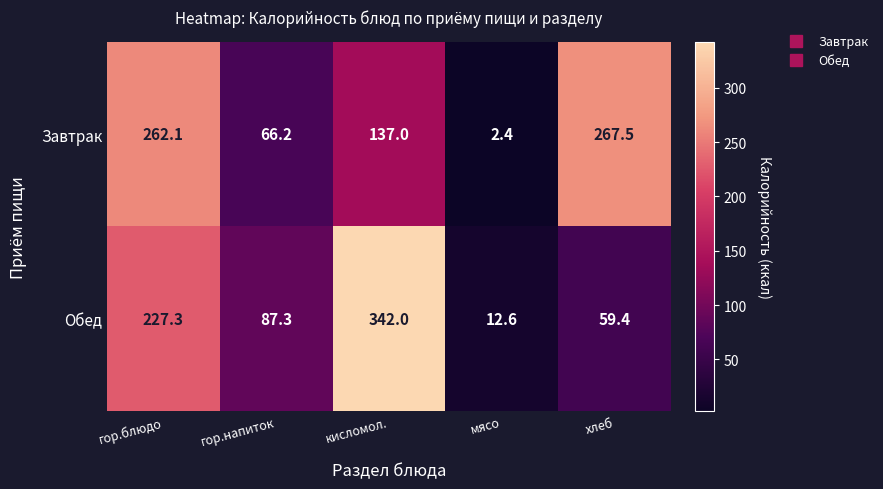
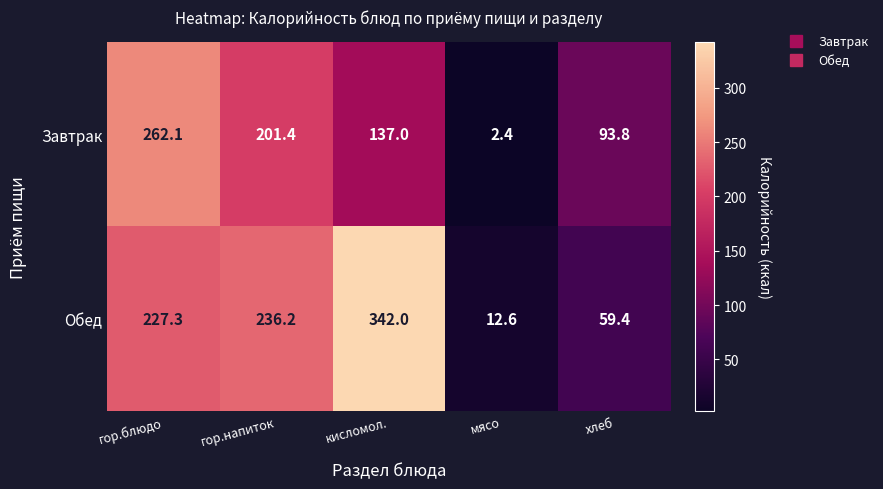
  {
    "Завтрак": {
      "гор.блюдо": 262.1,
-     "гор.напиток": 66.2,
+     "гор.напиток": 201.4,
      "кисломол.": 137.0,
      "мясо": 2.4,
-     "хлеб": 267.5
+     "хлеб": 93.8
    },
    "Обед": {
      "гор.блюдо": 227.3,
-     "гор.напиток": 87.3,
+     "гор.напиток": 236.2,
      "кисломол.": 342.0,
      "мясо": 12.6,
      "хлеб": 59.4
    }
  }
